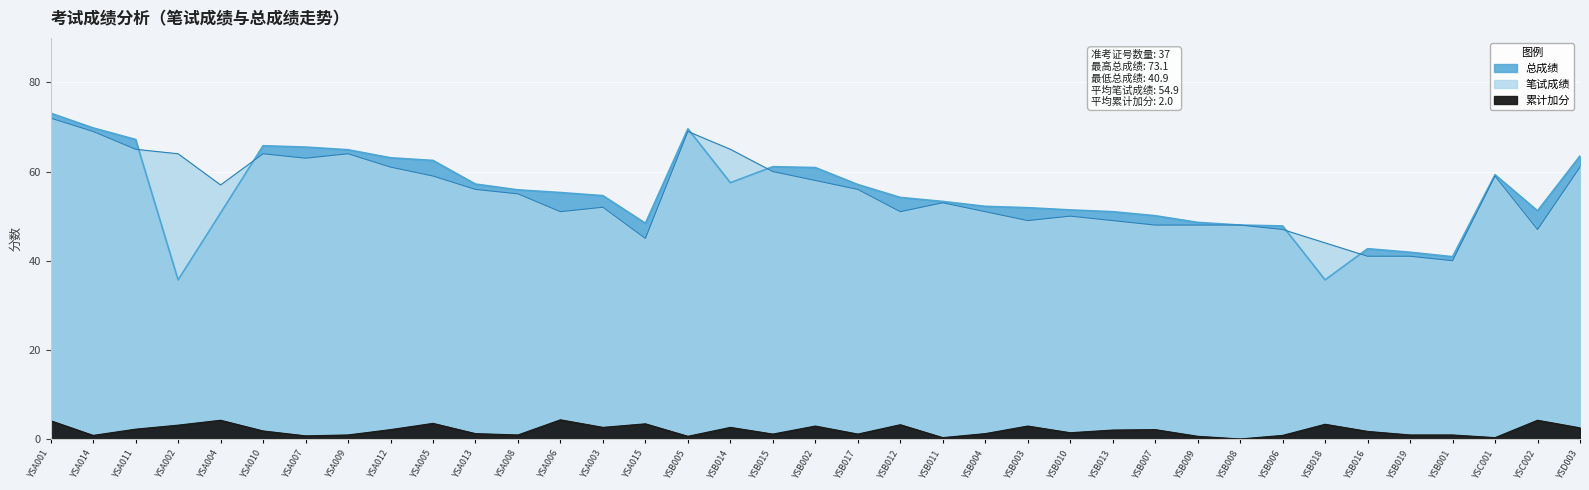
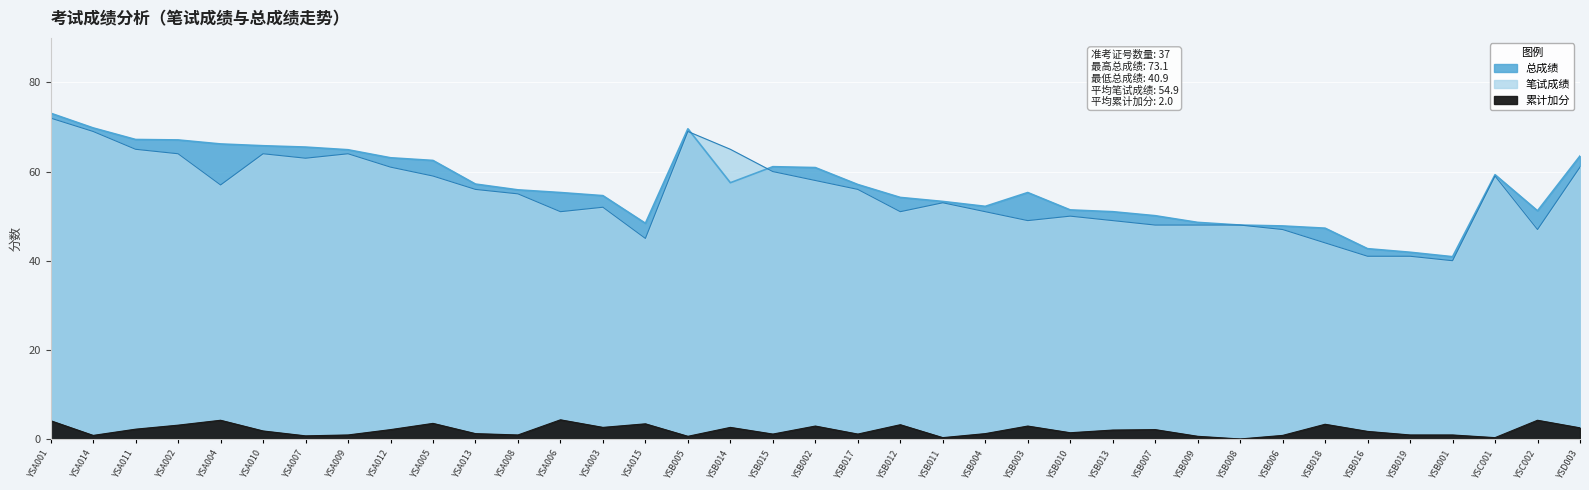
  {
    "总成绩": {
      "YSA001": 73,
      "YSA014": 70,
      "YSA011": 67,
-     "YSA002": 36,
-     "YSA004": 51,
+     "YSA002": 67,
+     "YSA004": 66,
      "YSA010": 66,
      "YSA007": 66,
      "YSA009": 65,
      "YSA012": 63,
      "YSA005": 63,
      "YSA013": 57,
      "YSA008": 56,
      "YSA006": 55,
      "YSA003": 55,
      "YSA015": 48,
      "YSB005": 70,
      "YSB014": 58,
      "YSB015": 61,
      "YSB002": 61,
      "YSB017": 57,
      "YSB012": 54,
      "YSB004": 52,
-     "YSB003": 52,
+     "YSB003": 55,
      "YSB010": 51,
      "YSB013": 51,
      "YSB007": 50,
      "YSB009": 49,
      "YSB006": 48,
-     "YSB018": 36,
+     "YSB018": 47,
      "YSB016": 43,
      "YSB019": 42,
      "YSB001": 41,
      "YSC002": 51,
      "YSD003": 64
    },
    "笔试成绩": {
      "YSA001": 72,
      "YSA014": 69,
      "YSA011": 65,
      "YSA002": 64,
      "YSA004": 57,
      "YSA010": 64,
      "YSA007": 63,
      "YSA009": 64,
      "YSA012": 61,
      "YSA005": 59,
      "YSA013": 56,
      "YSA008": 55,
      "YSA006": 51,
      "YSA003": 52,
      "YSA015": 45,
      "YSB005": 69,
      "YSB014": 65,
      "YSB015": 60,
      "YSB002": 58,
      "YSB017": 56,
      "YSB012": 51,
      "YSB004": 51,
      "YSB003": 49,
      "YSB010": 50,
      "YSB013": 49,
      "YSB007": 48,
      "YSB009": 48,
      "YSB006": 47,
      "YSB018": 44,
      "YSB016": 41,
      "YSB019": 41,
      "YSB001": 40,
      "YSC002": 47,
      "YSD003": 61
    },
    "累计加分": {
      "YSA001": 4,
      "YSA014": 1,
      "YSA011": 2,
      "YSA002": 3,
      "YSA004": 4,
      "YSA010": 2,
      "YSA007": 1,
      "YSA009": 1,
      "YSA012": 2,
      "YSA005": 4,
      "YSA013": 1,
      "YSA008": 1,
      "YSA006": 4,
      "YSA003": 3,
      "YSA015": 3,
      "YSB005": 1,
      "YSB014": 3,
      "YSB015": 1,
      "YSB002": 3,
      "YSB017": 1,
      "YSB012": 3,
      "YSB011": 0,
      "YSB004": 1,
      "YSB003": 3,
      "YSB010": 1,
      "YSB013": 2,
      "YSB007": 2,
      "YSB009": 1,
      "YSB008": 0,
      "YSB006": 1,
      "YSB018": 3,
      "YSB016": 2,
      "YSB019": 1,
      "YSB001": 1,
      "YSC001": 0,
      "YSC002": 4,
      "YSD003": 3
    }
  }
